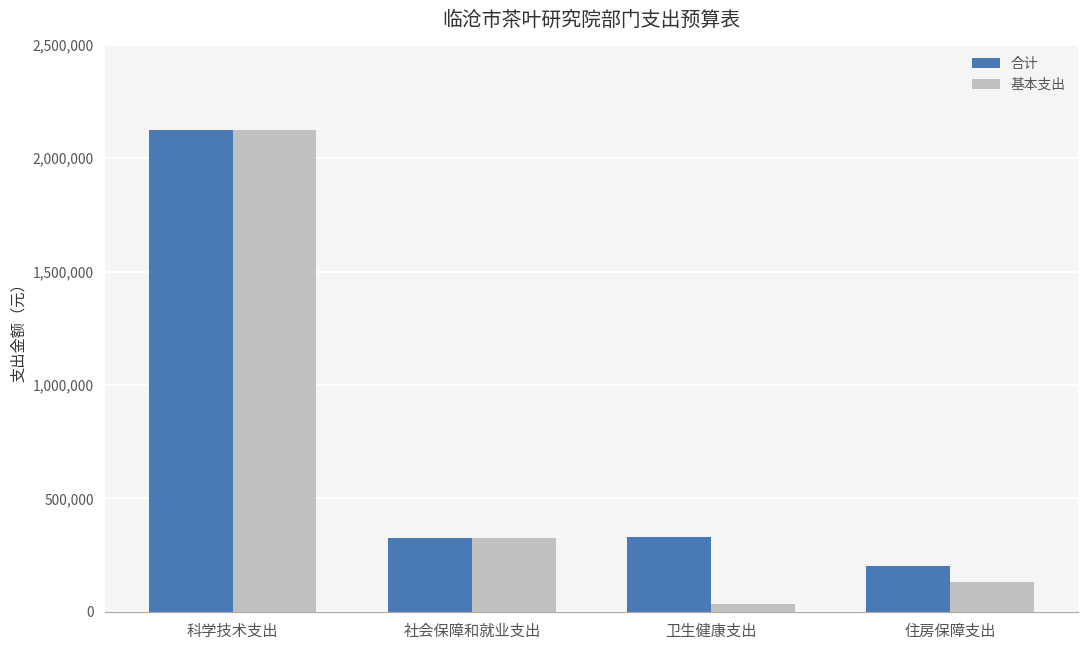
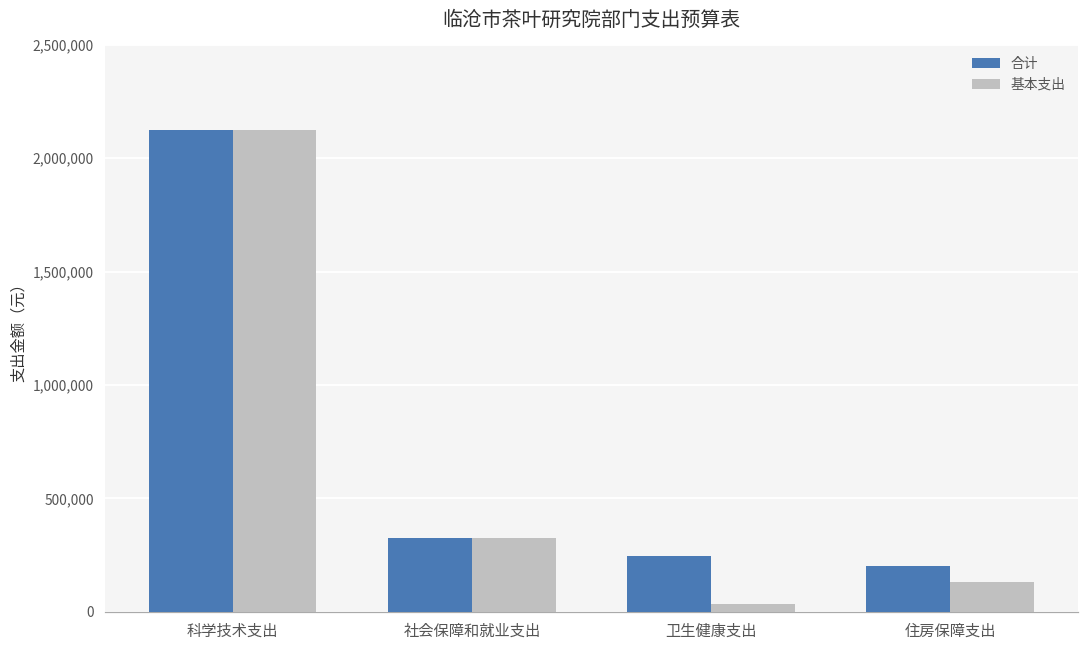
  {
    "合计": {
      "科学技术支出": "2,120,000",
      "社会保障和就业支出": "320,000",
-     "卫生健康支出": "330,000",
+     "卫生健康支出": "250,000",
      "住房保障支出": "200,000"
    },
    "基本支出": {
      "科学技术支出": "2,120,000",
      "社会保障和就业支出": "320,000",
      "卫生健康支出": "30,000",
      "住房保障支出": "130,000"
    }
  }
